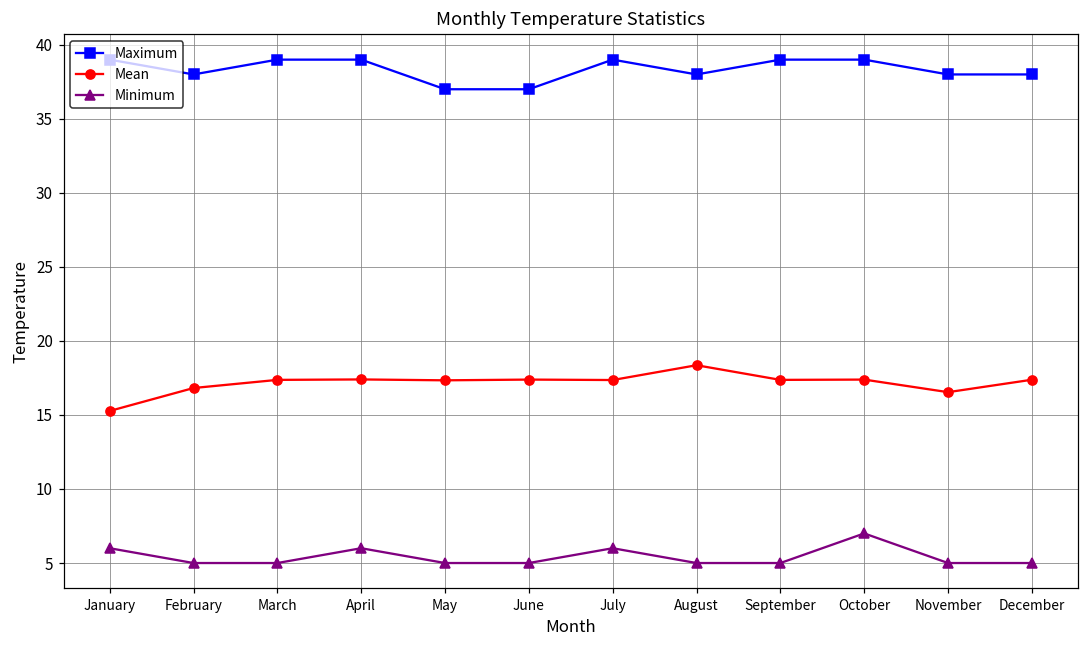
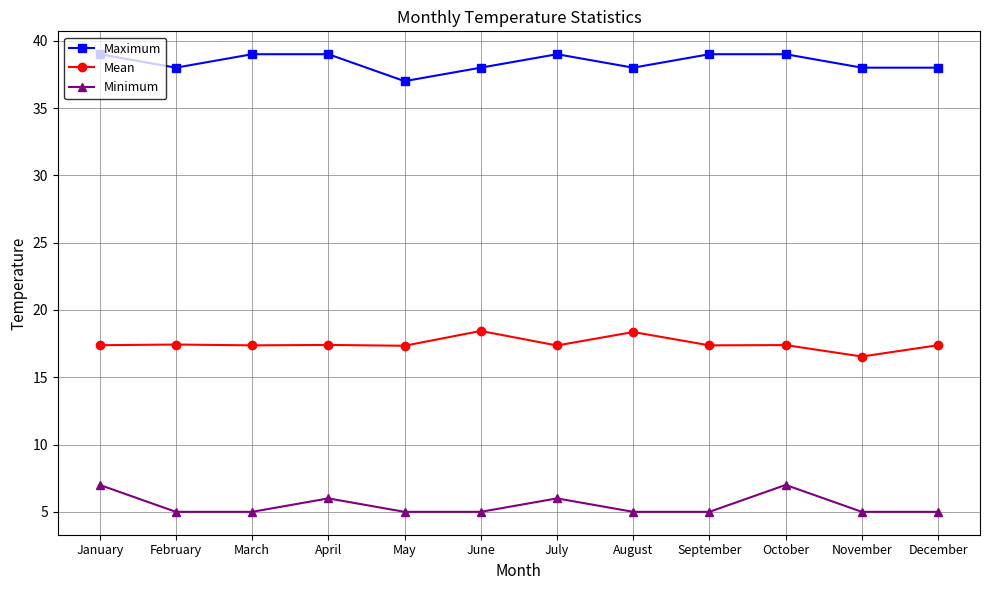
  {
    "Maximum": {
      "February": 38,
      "March": 39,
      "April": 39,
      "May": 37,
-     "June": 37,
+     "June": 38,
      "July": 39,
      "August": 38,
      "September": 39,
      "October": 39,
      "November": 38,
      "December": 38
    },
    "Mean": {
-     "January": 15.3,
-     "February": 16.8,
+     "January": 17.4,
+     "February": 17.4,
      "March": 17.4,
      "April": 17.4,
      "May": 17.3,
-     "June": 17.4,
+     "June": 18.4,
      "July": 17.4,
      "August": 18.4,
      "September": 17.4,
      "October": 17.4,
      "November": 16.5,
      "December": 17.4
    },
    "Minimum": {
-     "January": 6,
+     "January": 7,
      "February": 5,
      "March": 5,
      "April": 6,
      "May": 5,
      "June": 5,
      "July": 6,
      "August": 5,
      "September": 5,
      "October": 7,
      "November": 5,
      "December": 5
    }
  }
